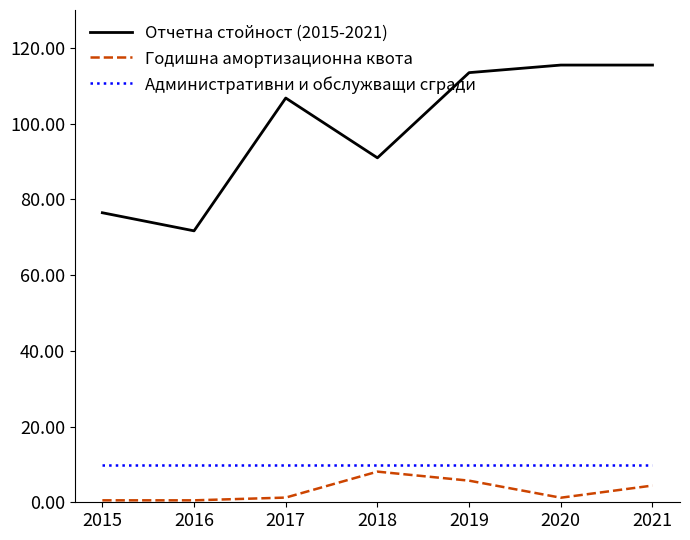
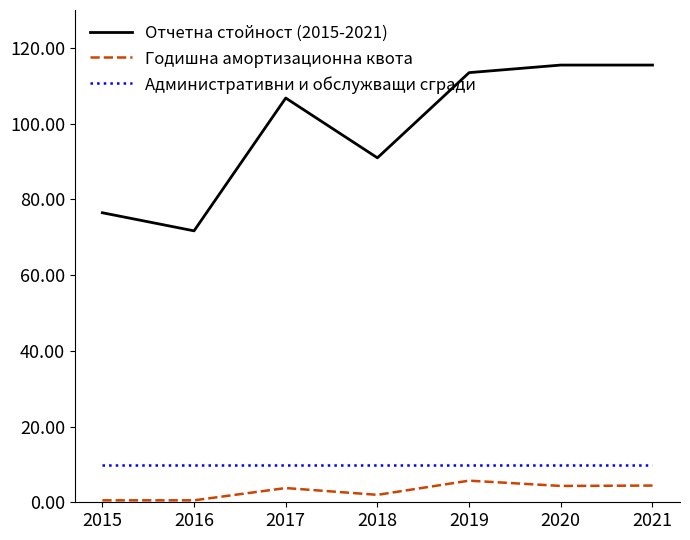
  {
    "Отчетна стойност (2015-2021)": {
      "2015": 76,
      "2016": 72,
      "2017": 107,
      "2018": 91,
      "2019": 113,
      "2020": 115,
      "2021": 115
    },
    "Годишна амортизационна квота": {
      "2015": 1,
      "2016": 1,
-     "2017": 1,
-     "2018": 8,
+     "2017": 4,
+     "2018": 2,
      "2019": 6,
-     "2020": 1,
+     "2020": 4,
      "2021": 4
    },
    "Административни и обслужващи сгради": {
      "2015": 10,
      "2016": 10,
      "2017": 10,
      "2018": 10,
      "2019": 10,
      "2020": 10,
      "2021": 10
    }
  }
